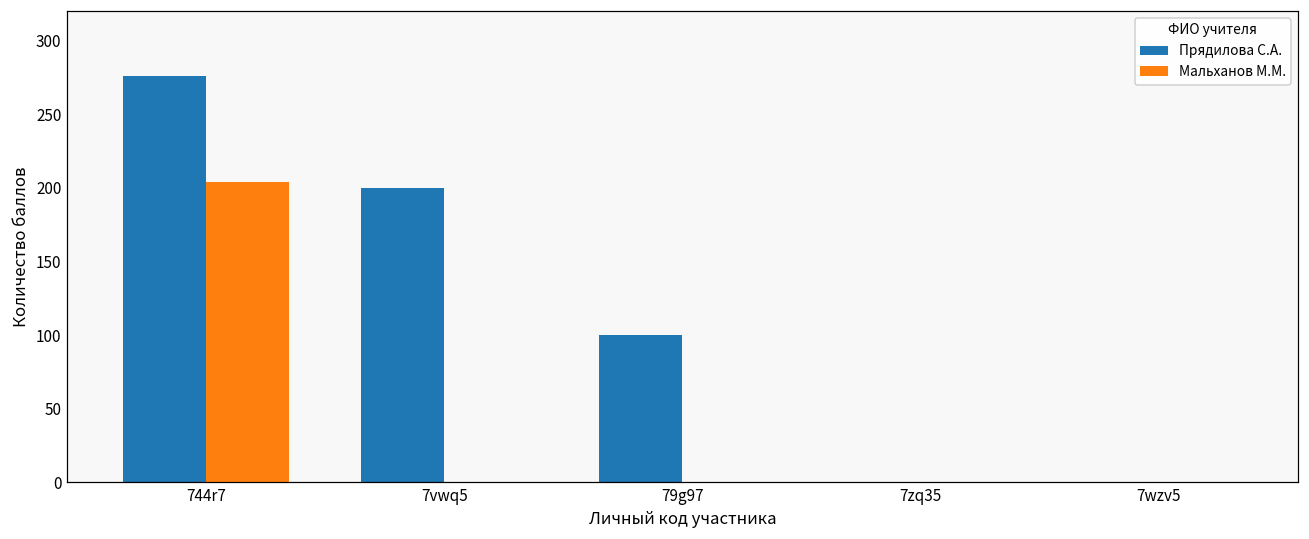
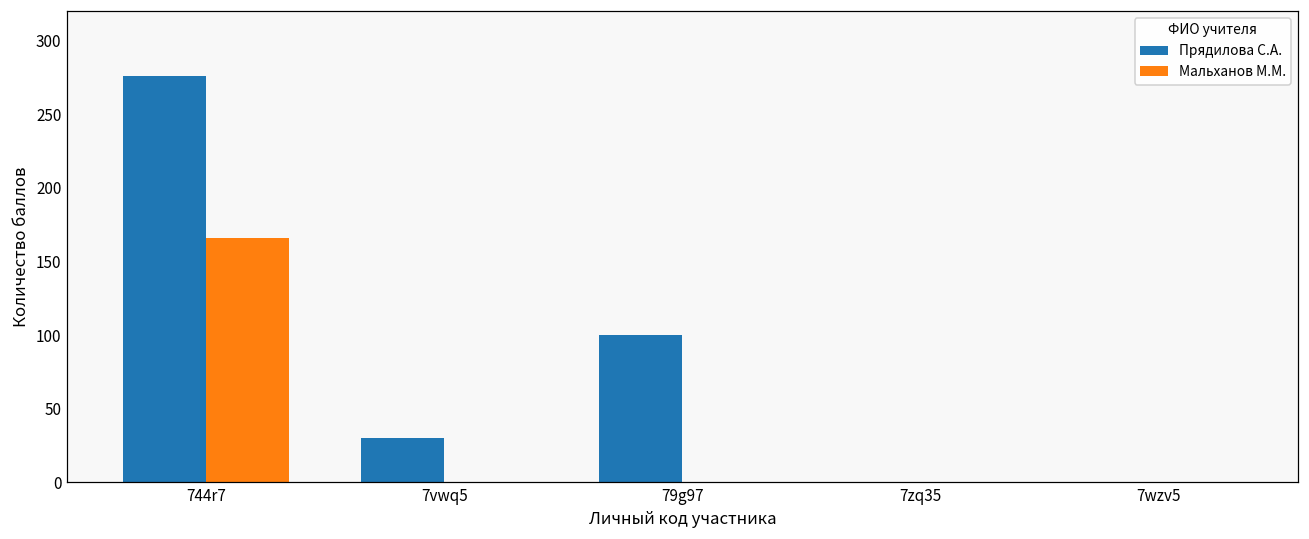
  {
    "Прядилова С.А.": {
      "744r7": 276,
-     "7vwq5": 200,
+     "7vwq5": 30,
      "79g97": 100,
      "7zq35": 0,
      "7wzv5": 0
    },
    "Мальханов М.М.": {
-     "744r7": 204,
+     "744r7": 166,
      "7vwq5": 0,
      "79g97": 0,
      "7zq35": 0,
      "7wzv5": 0
    }
  }
